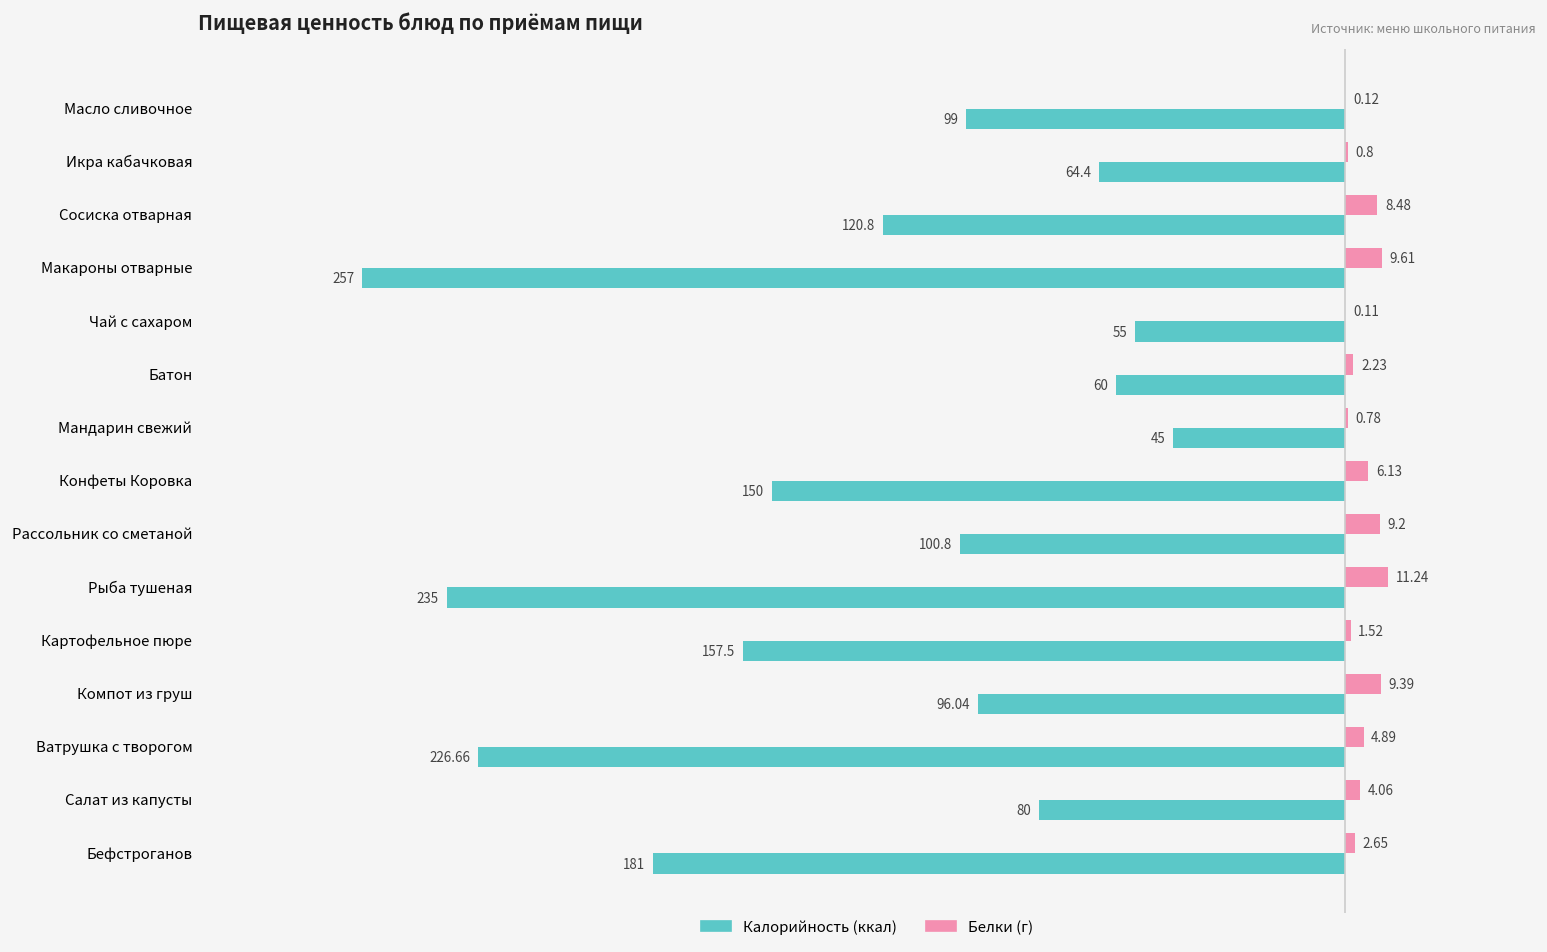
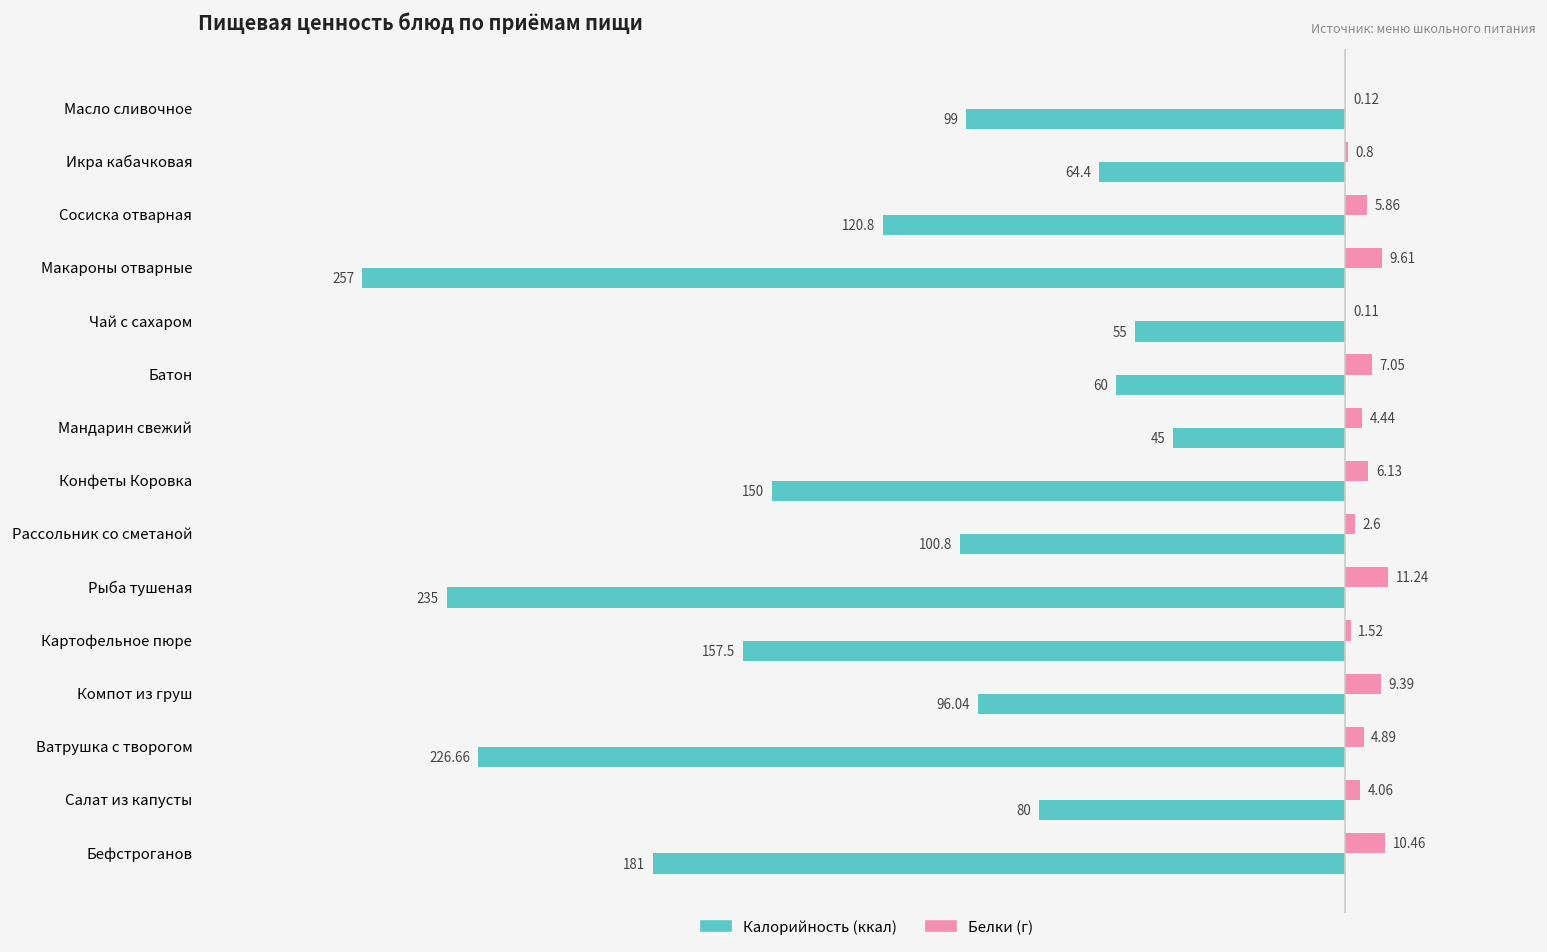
  {
    "Белки (г)": {
      "Масло сливочное": 0.12,
      "Икра кабачковая": 0.8,
-     "Сосиска отварная": 8.48,
+     "Сосиска отварная": 5.86,
      "Макароны отварные": 9.61,
      "Чай с сахаром": 0.11,
-     "Батон": 2.23,
-     "Мандарин свежий": 0.78,
+     "Батон": 7.05,
+     "Мандарин свежий": 4.44,
      "Конфеты Коровка": 6.13,
-     "Рассольник со сметаной": 9.2,
+     "Рассольник со сметаной": 2.6,
      "Рыба тушеная": 11.24,
      "Картофельное пюре": 1.52,
      "Компот из груш": 9.39,
      "Ватрушка с творогом": 4.89,
      "Салат из капусты": 4.06,
-     "Бефстроганов": 2.65
+     "Бефстроганов": 10.46
    }
  }
